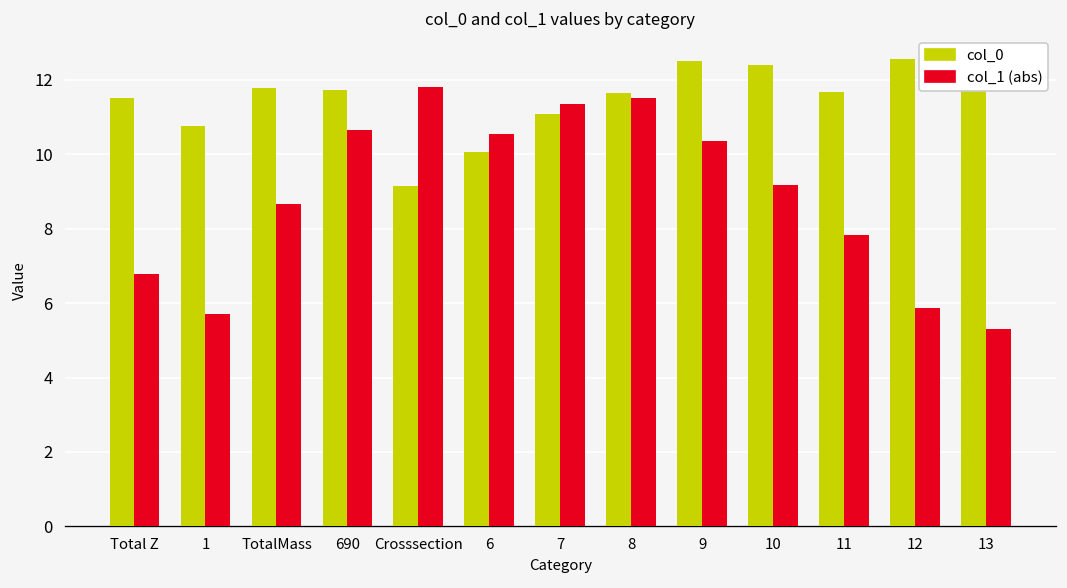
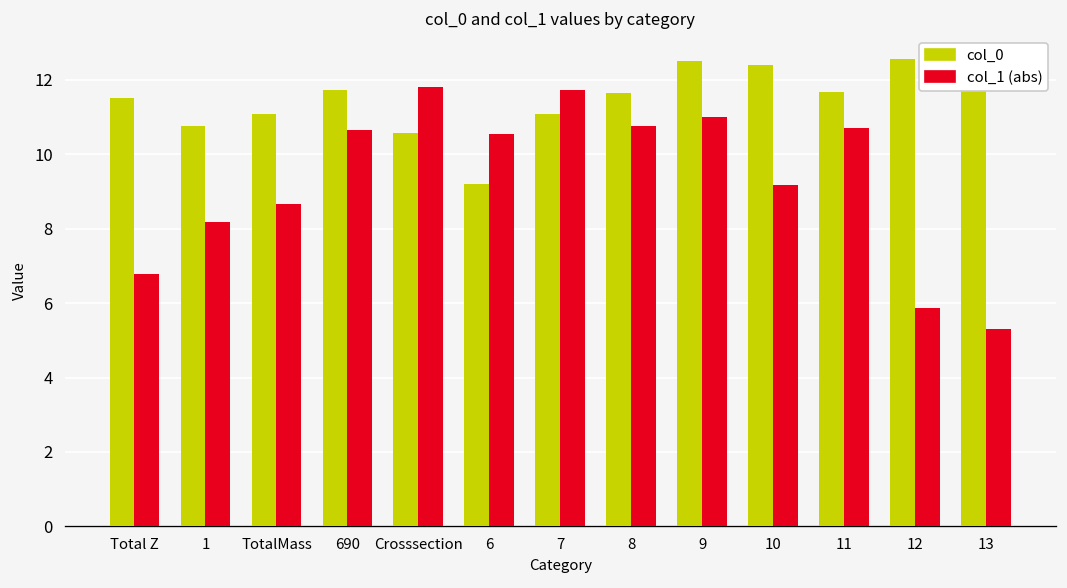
  {
    "col_0": {
      "Total Z": 11.5,
      "1": 10.8,
-     "TotalMass": 11.8,
+     "TotalMass": 11.1,
      "690": 11.7,
-     "Crosssection": 9.1,
-     "6": 10.0,
+     "Crosssection": 10.6,
+     "6": 9.2,
      "7": 11.1,
      "8": 11.6,
      "9": 12.5,
      "10": 12.4,
      "11": 11.7,
      "12": 12.6
    },
    "col_1 (abs)": {
      "Total Z": 6.8,
-     "1": 5.7,
+     "1": 8.2,
      "TotalMass": 8.7,
      "690": 10.6,
      "Crosssection": 11.8,
      "6": 10.5,
-     "7": 11.4,
-     "8": 11.5,
-     "9": 10.3,
+     "7": 11.7,
+     "8": 10.8,
+     "9": 11.0,
      "10": 9.2,
-     "11": 7.8,
+     "11": 10.7,
      "12": 5.9,
      "13": 5.3
    }
  }
